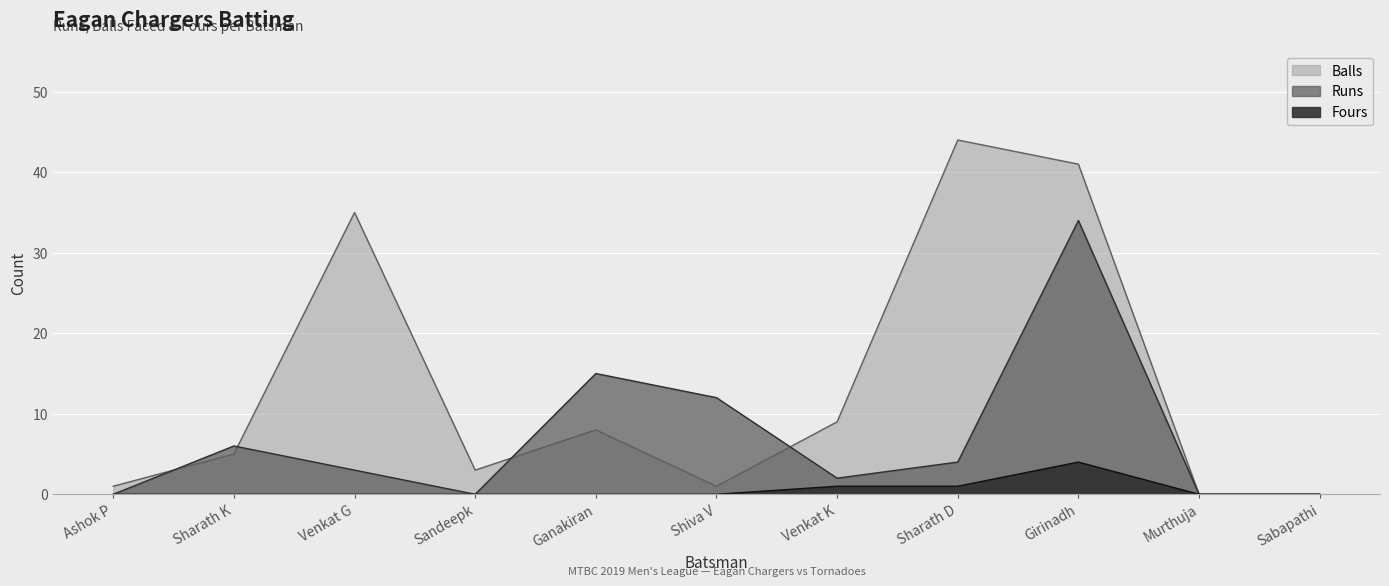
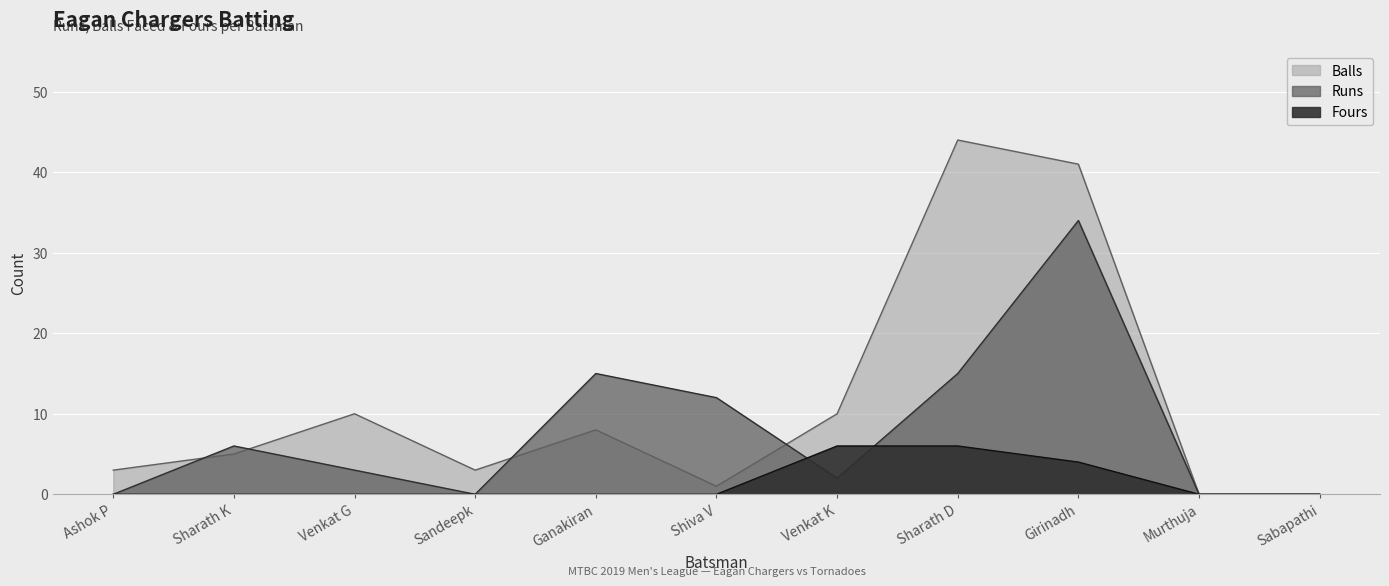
  {
    "Balls": {
-     "Ashok P": 1,
+     "Ashok P": 3,
      "Sharath K": 5,
-     "Venkat G": 35,
+     "Venkat G": 10,
      "Sandeepk": 3,
      "Ganakiran": 8,
      "Shiva V": 1,
-     "Venkat K": 9,
+     "Venkat K": 10,
      "Sharath D": 44,
      "Girinadh": 41
    },
    "Runs": {
      "Sharath K": 6,
      "Venkat G": 3,
      "Ganakiran": 15,
      "Shiva V": 12,
      "Venkat K": 2,
-     "Sharath D": 4,
+     "Sharath D": 15,
      "Girinadh": 34
    },
    "Fours": {
      "Sharath K": 0,
      "Venkat G": 0,
      "Ganakiran": 0,
      "Shiva V": 0,
-     "Venkat K": 1,
-     "Sharath D": 1,
+     "Venkat K": 6,
+     "Sharath D": 6,
      "Girinadh": 4
    }
  }
